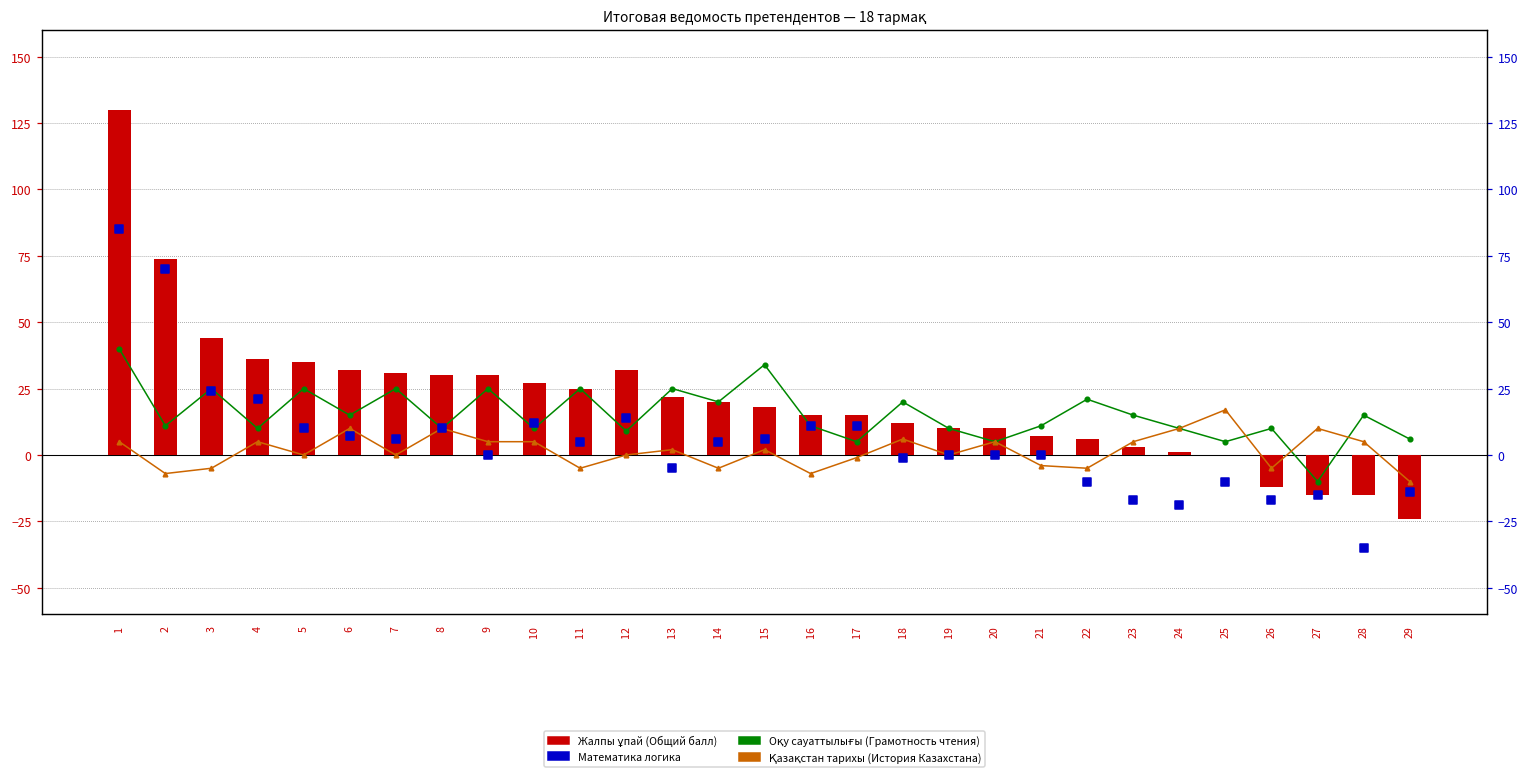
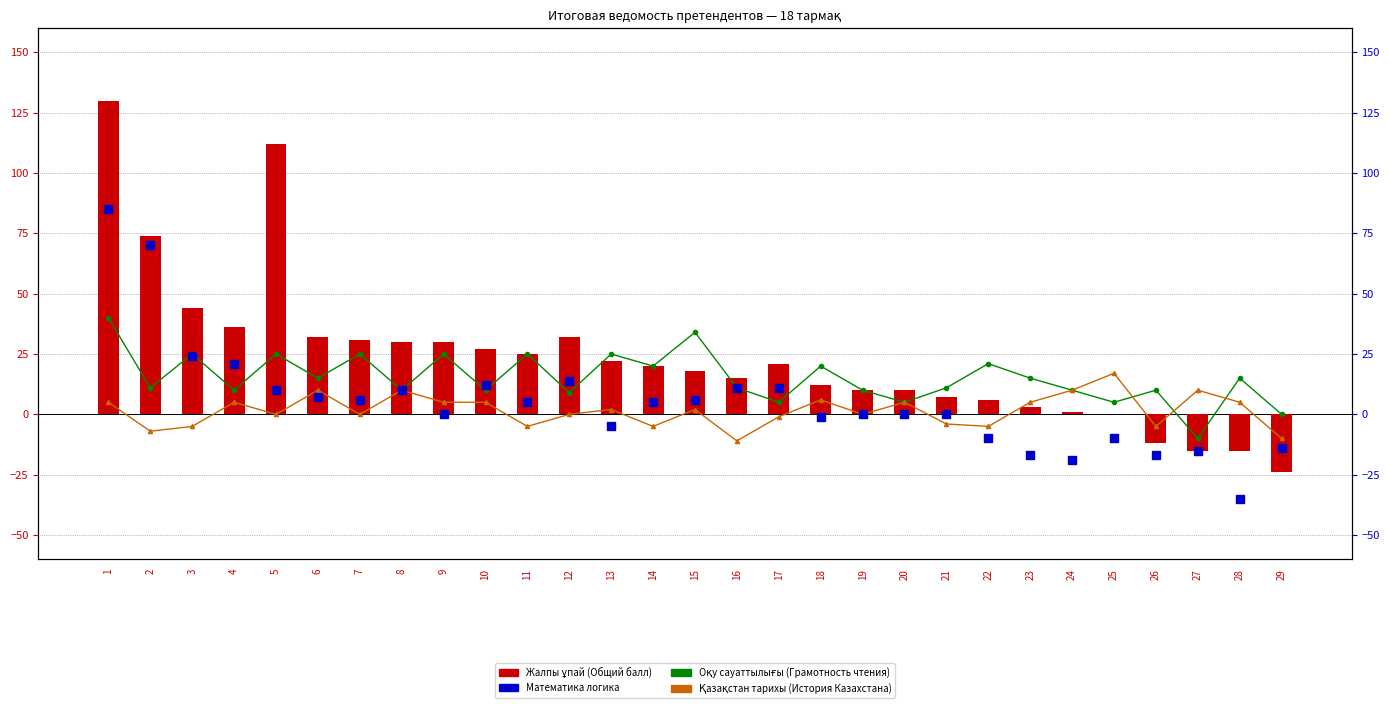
  {
    "Жалпы ұпай (Общий балл)": {
      "1": 130,
      "2": 74,
      "3": 44,
      "4": 36,
-     "5": 35,
+     "5": 112,
      "6": 32,
      "7": 31,
      "8": 30,
      "9": 30,
      "10": 27,
      "11": 25,
      "12": 32,
      "13": 22,
      "14": 20,
      "15": 18,
      "16": 15,
-     "17": 15,
+     "17": 21,
      "18": 12,
      "19": 10,
      "20": 10,
      "21": 7,
      "22": 6,
      "23": 3,
      "25": 0,
      "26": -12,
      "27": -15,
      "28": -15,
      "29": -24
    },
    "Оқу сауаттылығы (Грамотность чтения)": {
      "1": 40,
      "2": 11,
      "3": 25,
      "4": 10,
      "5": 25,
      "6": 15,
      "7": 25,
      "9": 25,
      "10": 10,
      "11": 25,
      "12": 9,
      "13": 25,
      "14": 20,
      "15": 34,
      "16": 11,
      "17": 5,
      "18": 20,
      "19": 10,
      "21": 11,
      "22": 21,
      "23": 15,
      "25": 5,
      "26": 10,
      "27": -10,
      "28": 15,
-     "29": 6
+     "29": 0
    },
    "Қазақстан тарихы (История Казахстана)": {
      "1": 5,
      "2": -7,
      "3": -5,
      "4": 5,
      "5": 0,
      "6": 10,
      "7": 0,
      "9": 5,
      "10": 5,
      "11": -5,
      "12": 0,
      "13": 2,
      "14": -5,
      "15": 2,
-     "16": -7,
+     "16": -11,
      "17": -1,
      "18": 6,
      "19": 0,
      "21": -4,
      "22": -5,
      "23": 5,
      "25": 17,
      "26": -5,
      "27": 10,
      "28": 5,
      "29": -10
    }
  }
